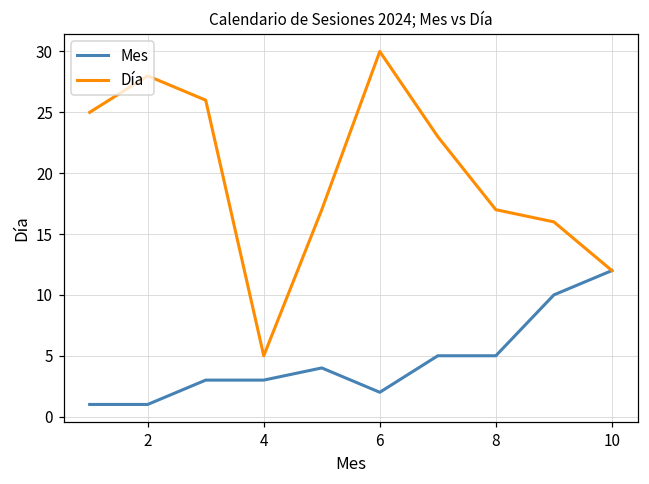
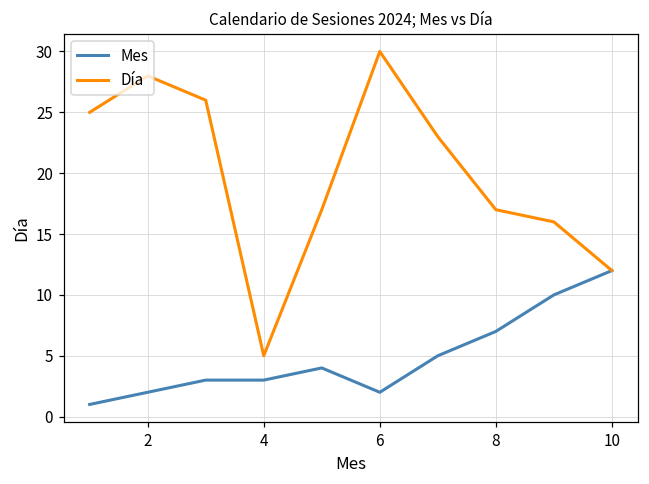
  {
    "Mes": {
-     "2": 1,
+     "2": 2,
      "4": 3,
      "6": 2,
-     "8": 5
+     "8": 7
    },
    "Día": {
      "4": 5,
      "6": 30,
      "8": 17
    }
  }
